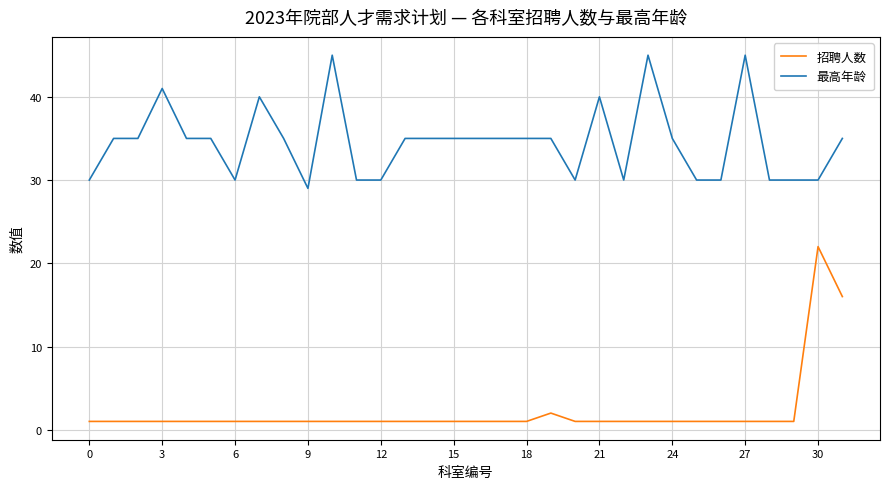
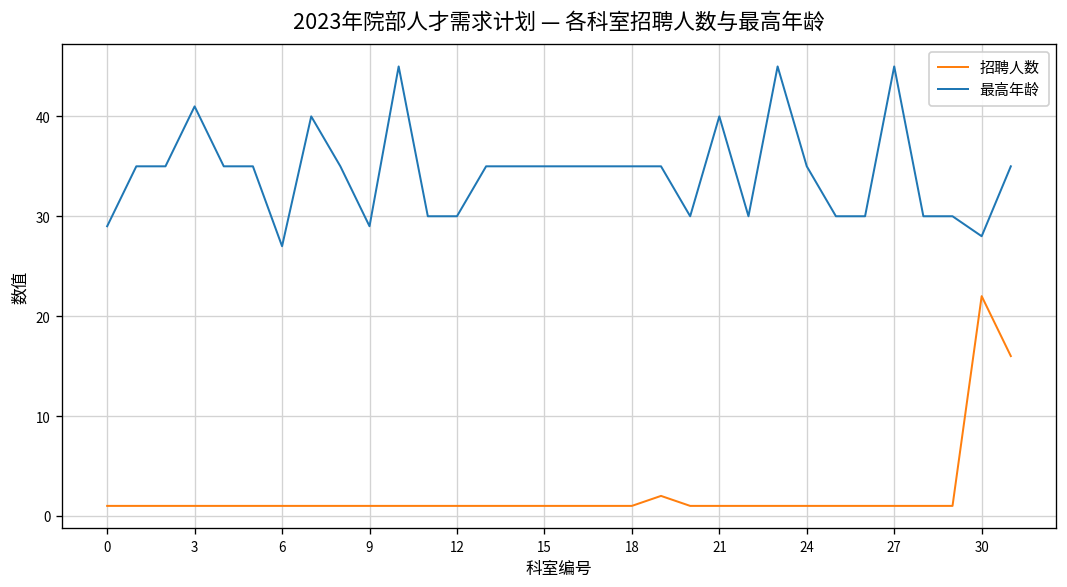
  {
    "招聘人数": {
      "0": 1,
      "3": 1,
      "6": 1,
      "9": 1,
      "12": 1,
      "15": 1,
      "18": 1,
      "21": 1,
      "24": 1,
      "27": 1,
      "30": 22
    },
    "最高年龄": {
-     "0": 30,
+     "0": 29,
      "3": 41,
-     "6": 30,
+     "6": 27,
      "9": 29,
      "12": 30,
      "15": 35,
      "18": 35,
      "21": 40,
      "24": 35,
      "27": 45,
-     "30": 30
+     "30": 28
    }
  }
